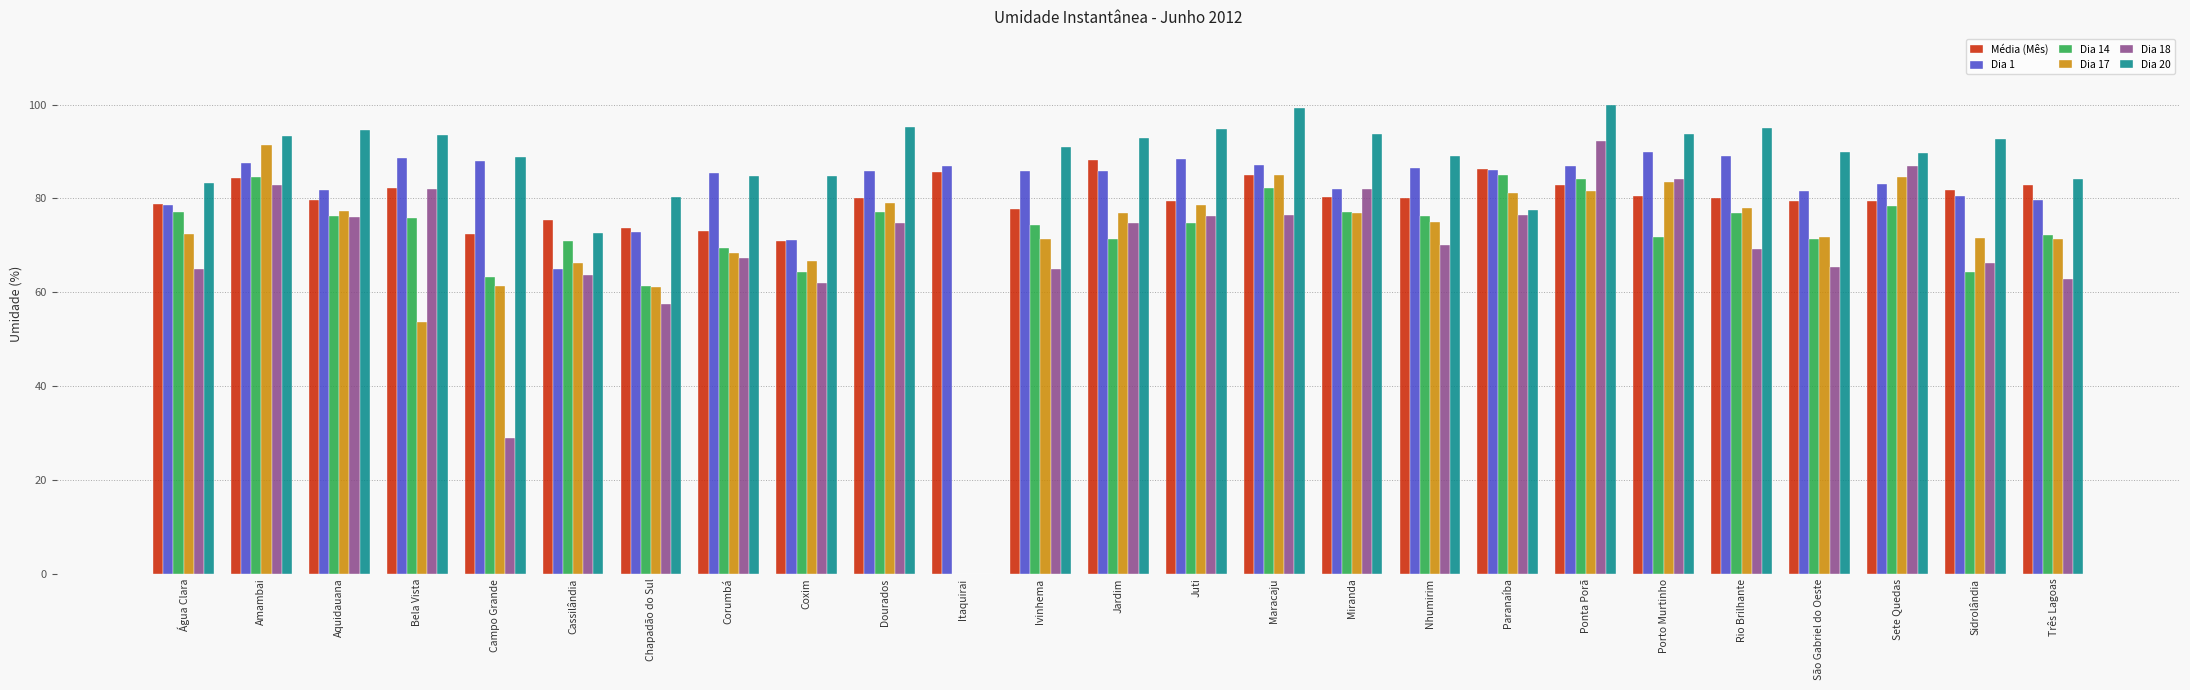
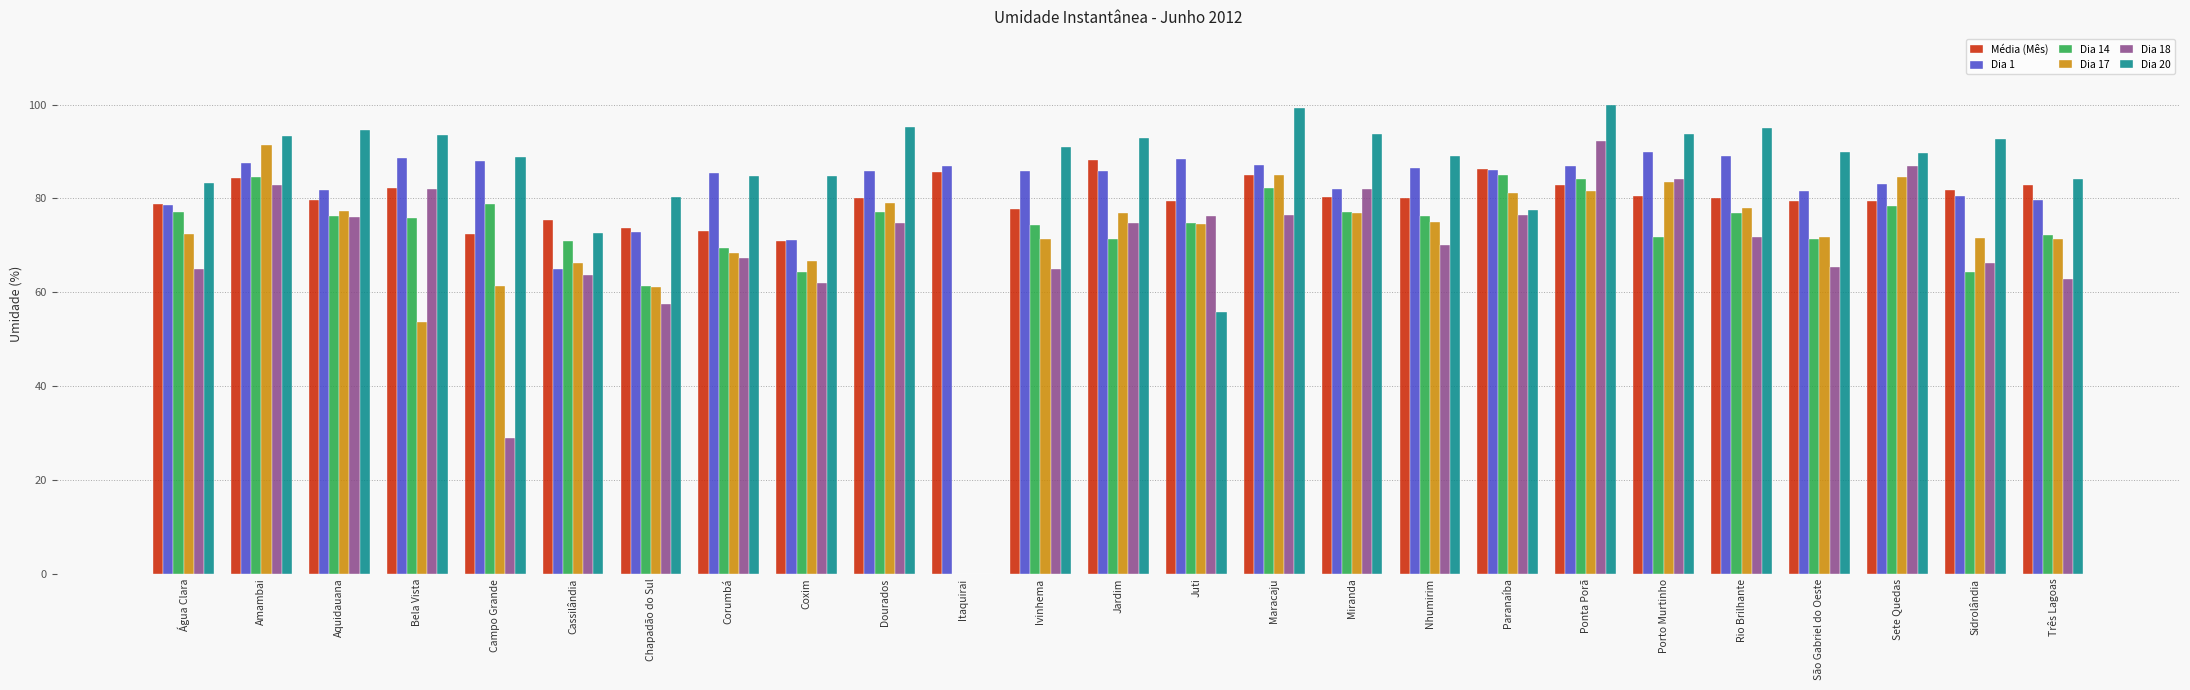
  {
    "Média (Mês)": {
      "Água Clara": 79,
      "Amambai": 84,
      "Aquidauana": 80,
      "Bela Vista": 82,
      "Campo Grande": 72,
      "Cassilândia": 75,
      "Chapadão do Sul": 74,
      "Corumbá": 73,
      "Coxim": 71,
      "Dourados": 80,
      "Itaquirai": 86,
      "Ivinhema": 78,
      "Jardim": 88,
      "Juti": 80,
      "Maracaju": 85,
      "Miranda": 80,
      "Nhumirim": 80,
      "Paranaíba": 86,
      "Ponta Porã": 83,
      "Porto Murtinho": 81,
      "Rio Brilhante": 80,
      "São Gabriel do Oeste": 79,
      "Sete Quedas": 80,
      "Sidrolândia": 82,
      "Três Lagoas": 83
    },
    "Dia 1": {
      "Água Clara": 79,
      "Amambai": 88,
      "Aquidauana": 82,
      "Bela Vista": 89,
      "Campo Grande": 88,
      "Cassilândia": 65,
      "Chapadão do Sul": 73,
      "Corumbá": 85,
      "Coxim": 71,
      "Dourados": 86,
      "Itaquirai": 87,
      "Ivinhema": 86,
      "Jardim": 86,
      "Juti": 88,
      "Maracaju": 87,
      "Miranda": 82,
      "Nhumirim": 87,
      "Paranaíba": 86,
      "Ponta Porã": 87,
      "Porto Murtinho": 90,
      "Rio Brilhante": 89,
      "São Gabriel do Oeste": 82,
      "Sete Quedas": 83,
      "Sidrolândia": 81,
      "Três Lagoas": 80
    },
    "Dia 14": {
      "Água Clara": 77,
      "Amambai": 85,
      "Aquidauana": 76,
      "Bela Vista": 76,
-     "Campo Grande": 63,
+     "Campo Grande": 79,
      "Cassilândia": 71,
      "Chapadão do Sul": 61,
      "Corumbá": 69,
      "Coxim": 64,
      "Dourados": 77,
      "Itaquirai": 0,
      "Ivinhema": 74,
      "Jardim": 71,
      "Juti": 75,
      "Maracaju": 82,
      "Miranda": 77,
      "Nhumirim": 76,
      "Paranaíba": 85,
      "Ponta Porã": 84,
      "Porto Murtinho": 72,
      "Rio Brilhante": 77,
      "São Gabriel do Oeste": 71,
      "Sete Quedas": 78,
      "Sidrolândia": 64,
      "Três Lagoas": 72
    },
    "Dia 17": {
      "Água Clara": 72,
      "Amambai": 91,
      "Aquidauana": 77,
      "Bela Vista": 54,
      "Campo Grande": 61,
      "Cassilândia": 66,
      "Chapadão do Sul": 61,
      "Corumbá": 68,
      "Coxim": 67,
      "Dourados": 79,
      "Itaquirai": 0,
      "Ivinhema": 71,
      "Jardim": 77,
-     "Juti": 79,
+     "Juti": 75,
      "Maracaju": 85,
      "Miranda": 77,
      "Nhumirim": 75,
      "Paranaíba": 81,
      "Ponta Porã": 82,
      "Porto Murtinho": 83,
      "Rio Brilhante": 78,
      "São Gabriel do Oeste": 72,
      "Sete Quedas": 84,
      "Sidrolândia": 72,
      "Três Lagoas": 71
    },
    "Dia 18": {
      "Água Clara": 65,
      "Amambai": 83,
      "Aquidauana": 76,
      "Bela Vista": 82,
      "Campo Grande": 29,
      "Cassilândia": 64,
      "Chapadão do Sul": 57,
      "Corumbá": 67,
      "Coxim": 62,
      "Dourados": 75,
      "Itaquirai": 0,
      "Ivinhema": 65,
      "Jardim": 75,
      "Juti": 76,
      "Maracaju": 76,
      "Miranda": 82,
      "Nhumirim": 70,
      "Paranaíba": 77,
      "Ponta Porã": 92,
      "Porto Murtinho": 84,
-     "Rio Brilhante": 69,
+     "Rio Brilhante": 72,
      "São Gabriel do Oeste": 65,
      "Sete Quedas": 87,
      "Sidrolândia": 66,
      "Três Lagoas": 63
    },
    "Dia 20": {
      "Água Clara": 83,
      "Amambai": 93,
      "Aquidauana": 95,
      "Bela Vista": 94,
      "Campo Grande": 89,
      "Cassilândia": 73,
      "Chapadão do Sul": 80,
      "Corumbá": 85,
      "Coxim": 85,
      "Dourados": 95,
      "Itaquirai": 0,
      "Ivinhema": 91,
      "Jardim": 93,
-     "Juti": 95,
+     "Juti": 56,
      "Maracaju": 99,
      "Miranda": 94,
      "Nhumirim": 89,
      "Paranaíba": 78,
      "Ponta Porã": 100,
      "Porto Murtinho": 94,
      "Rio Brilhante": 95,
      "São Gabriel do Oeste": 90,
      "Sete Quedas": 90,
      "Sidrolândia": 93,
      "Três Lagoas": 84
    }
  }
